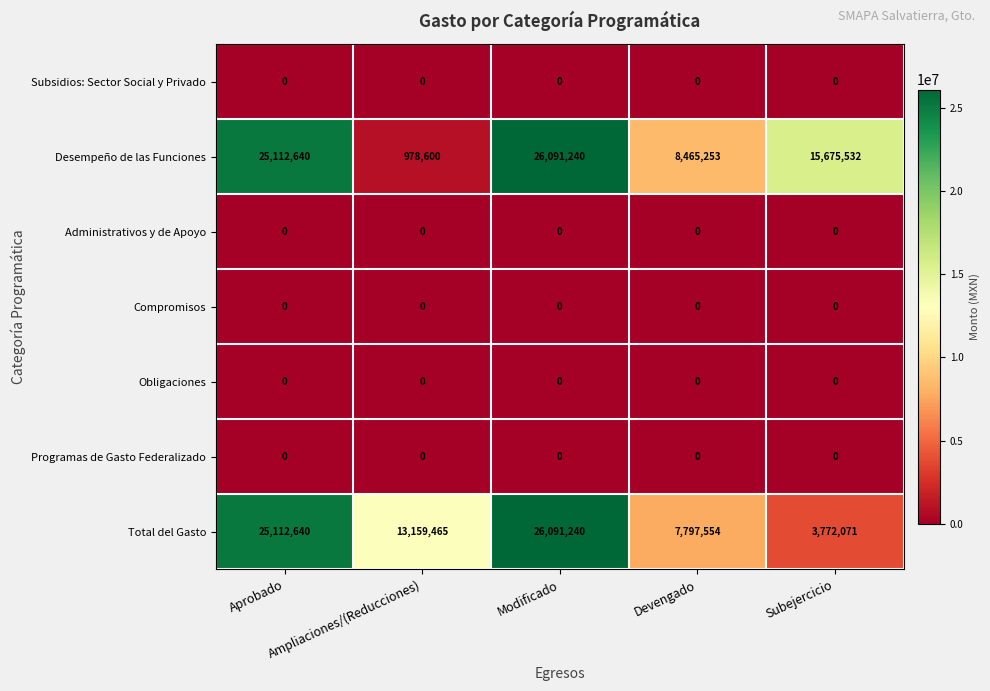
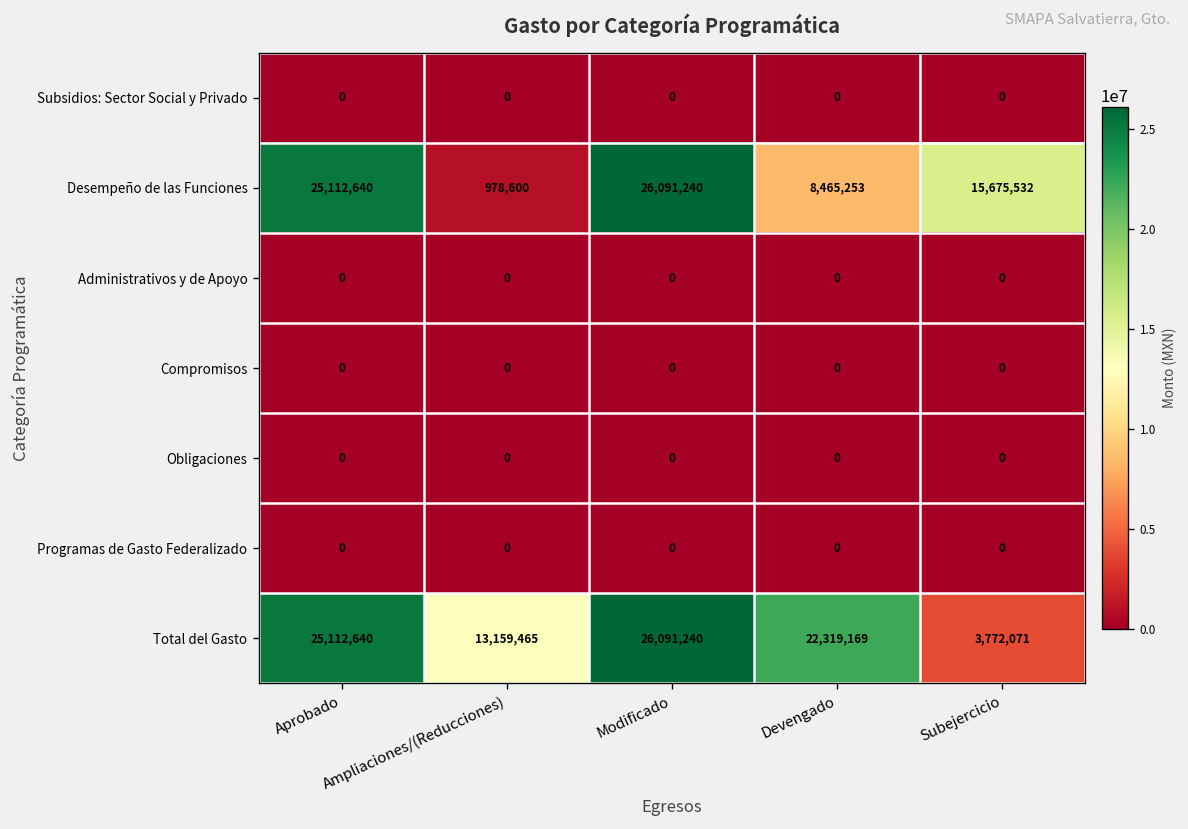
  {
    "Subsidios: Sector Social y Privado": {
      "Aprobado": "0",
      "Ampliaciones/(Reducciones)": "0",
      "Modificado": "0",
      "Devengado": "0",
      "Subejercicio": "0"
    },
    "Desempeño de las Funciones": {
      "Aprobado": "25,112,640",
      "Ampliaciones/(Reducciones)": "978,600",
      "Modificado": "26,091,240",
      "Devengado": "8,465,253",
      "Subejercicio": "15,675,532"
    },
    "Administrativos y de Apoyo": {
      "Aprobado": "0",
      "Ampliaciones/(Reducciones)": "0",
      "Modificado": "0",
      "Devengado": "0",
      "Subejercicio": "0"
    },
    "Compromisos": {
      "Aprobado": "0",
      "Ampliaciones/(Reducciones)": "0",
      "Modificado": "0",
      "Devengado": "0",
      "Subejercicio": "0"
    },
    "Obligaciones": {
      "Aprobado": "0",
      "Ampliaciones/(Reducciones)": "0",
      "Modificado": "0",
      "Devengado": "0",
      "Subejercicio": "0"
    },
    "Programas de Gasto Federalizado": {
      "Aprobado": "0",
      "Ampliaciones/(Reducciones)": "0",
      "Modificado": "0",
      "Devengado": "0",
      "Subejercicio": "0"
    },
    "Total del Gasto": {
      "Aprobado": "25,112,640",
      "Ampliaciones/(Reducciones)": "13,159,465",
      "Modificado": "26,091,240",
-     "Devengado": "7,797,554",
+     "Devengado": "22,319,169",
      "Subejercicio": "3,772,071"
    }
  }
